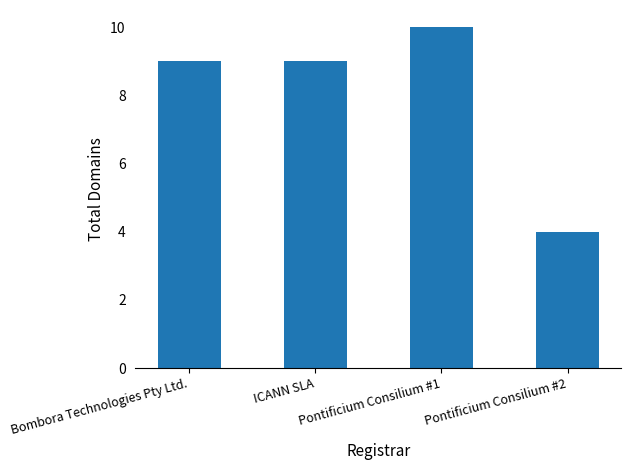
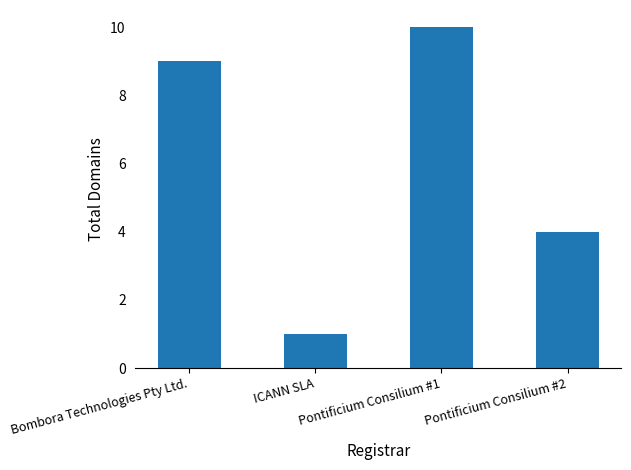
  {
    "Bombora Technologies Pty Ltd.": 9,
-   "ICANN SLA": 9,
+   "ICANN SLA": 1,
    "Pontificium Consilium #1": 10,
    "Pontificium Consilium #2": 4
  }
